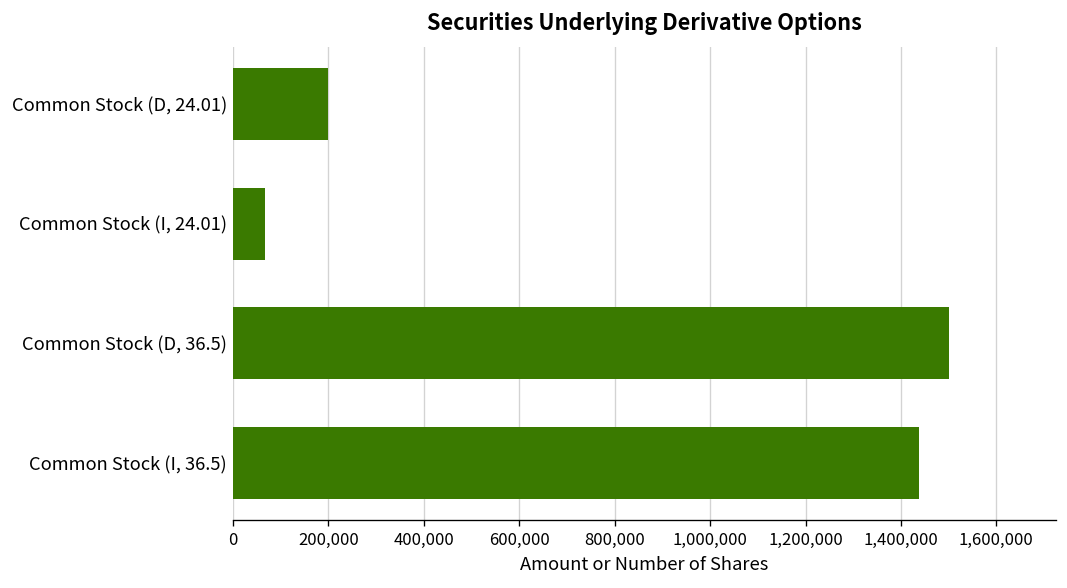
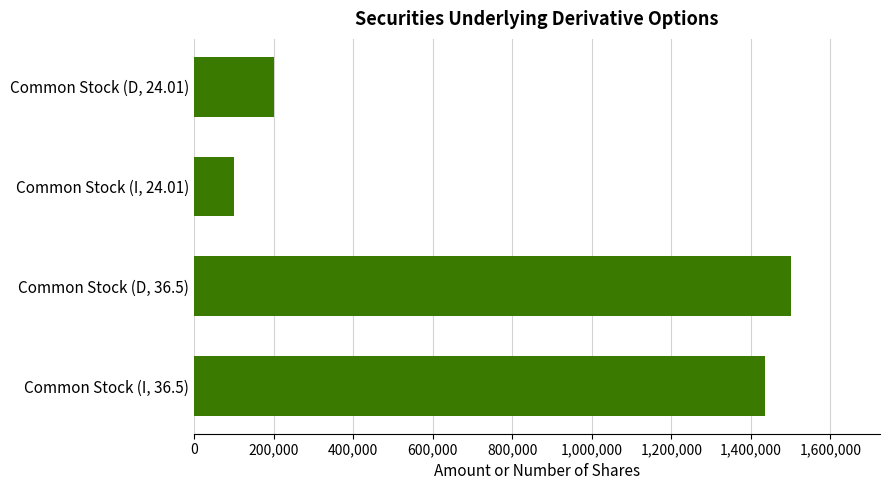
  {
    "Common Stock (D, 24.01)": "200,000",
-   "Common Stock (I, 24.01)": "70,000",
+   "Common Stock (I, 24.01)": "100,000",
    "Common Stock (D, 36.5)": "1,500,000",
    "Common Stock (I, 36.5)": "1,440,000"
  }
